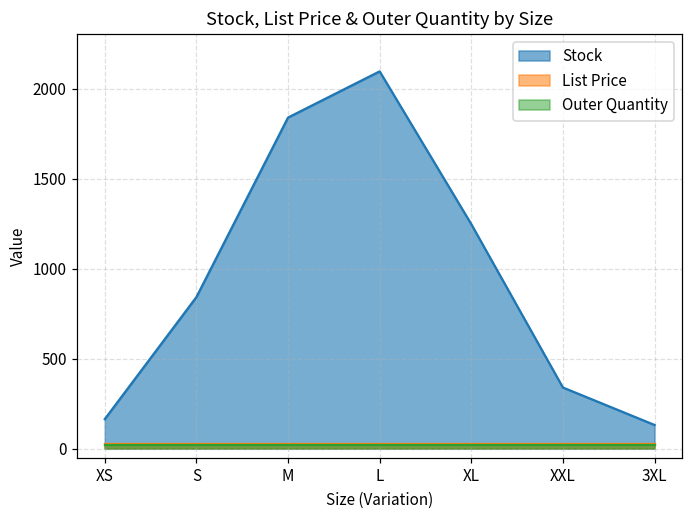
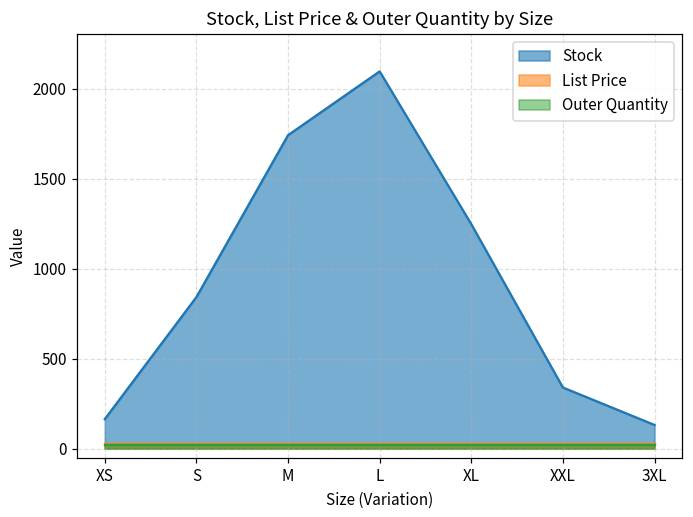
  {
    "Stock": {
      "XS": 160,
      "S": 840,
-     "M": 1840,
+     "M": 1740,
      "L": 2100,
      "XL": 1250,
      "XXL": 340,
      "3XL": 130
    }
  }
